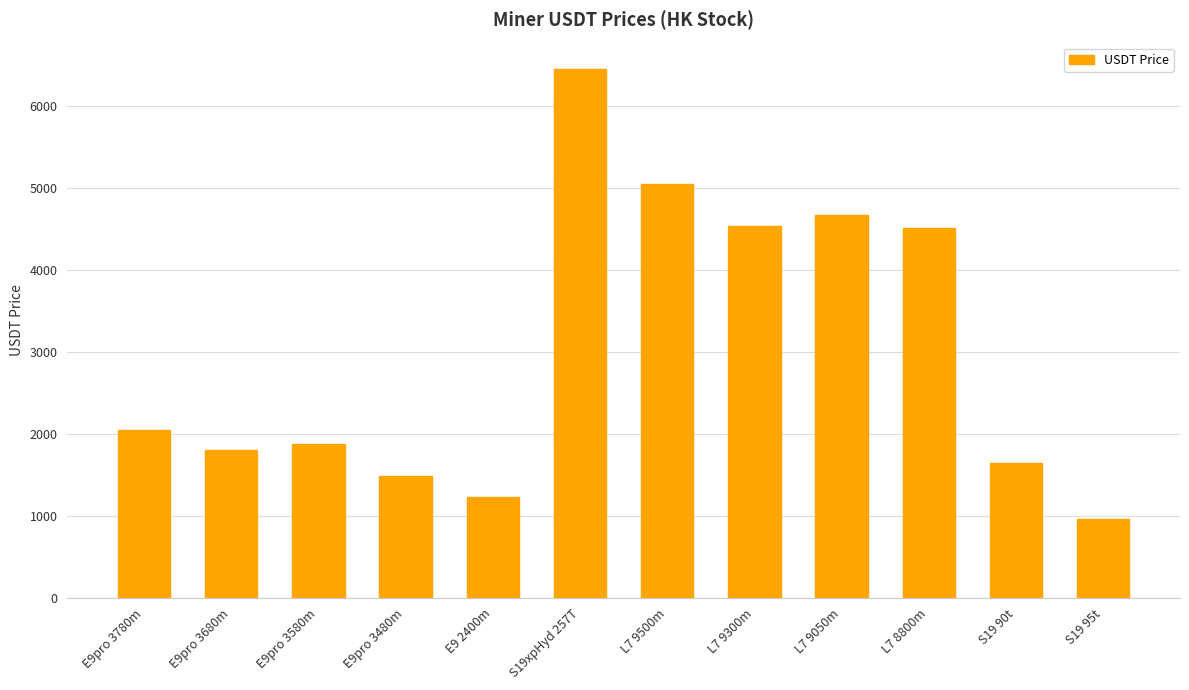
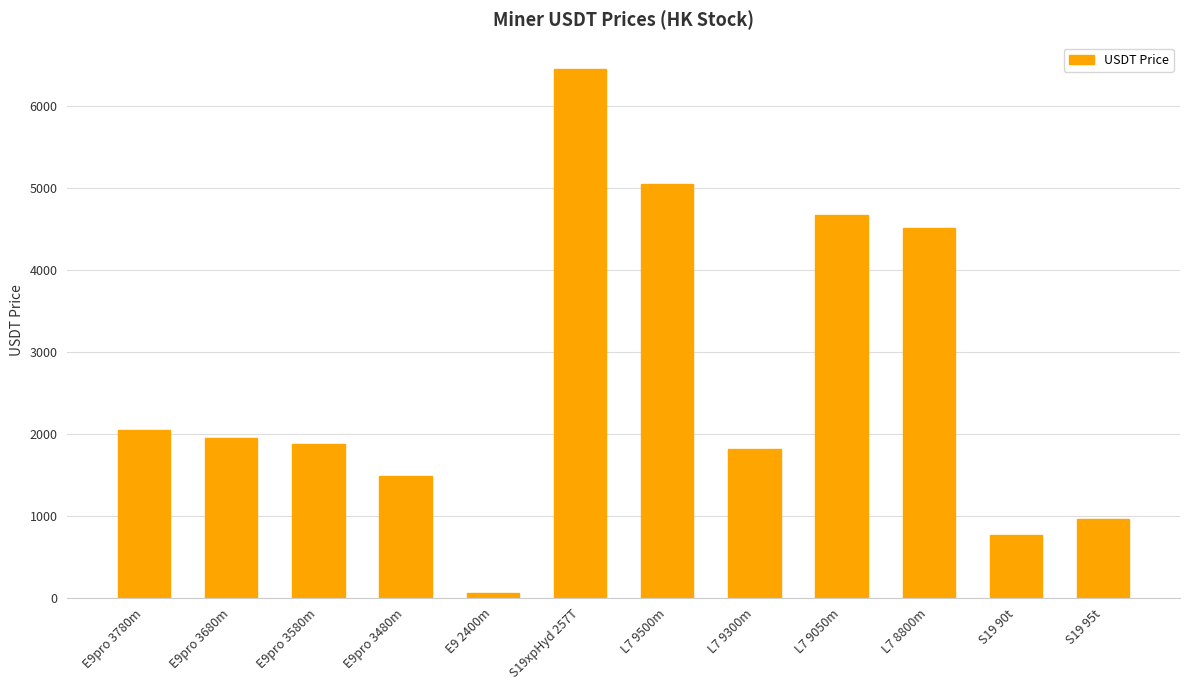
  {
    "E9pro 3780m": 2000,
-   "E9pro 3680m": 1800,
+   "E9pro 3680m": 1900,
    "E9pro 3580m": 1900,
    "E9pro 3480m": 1500,
-   "E9 2400m": 1200,
+   "E9 2400m": 100,
    "S19xpHyd 257T": 6500,
    "L7 9500m": 5000,
-   "L7 9300m": 4500,
+   "L7 9300m": 1800,
    "L7 9050m": 4700,
    "L7 8800m": 4500,
-   "S19 90t": 1600,
+   "S19 90t": 800,
    "S19 95t": 1000
  }
